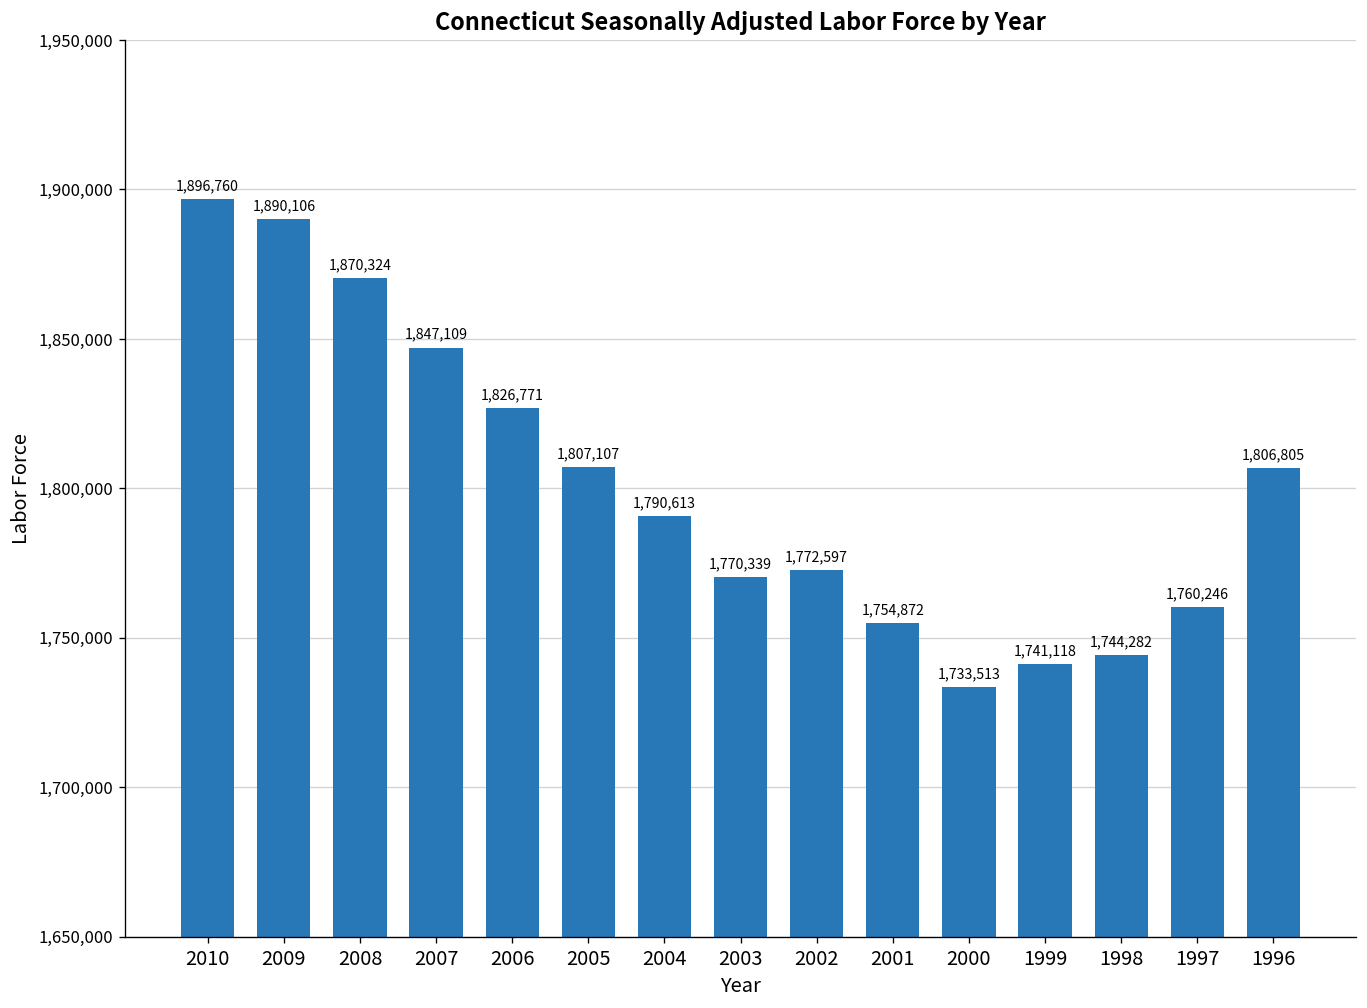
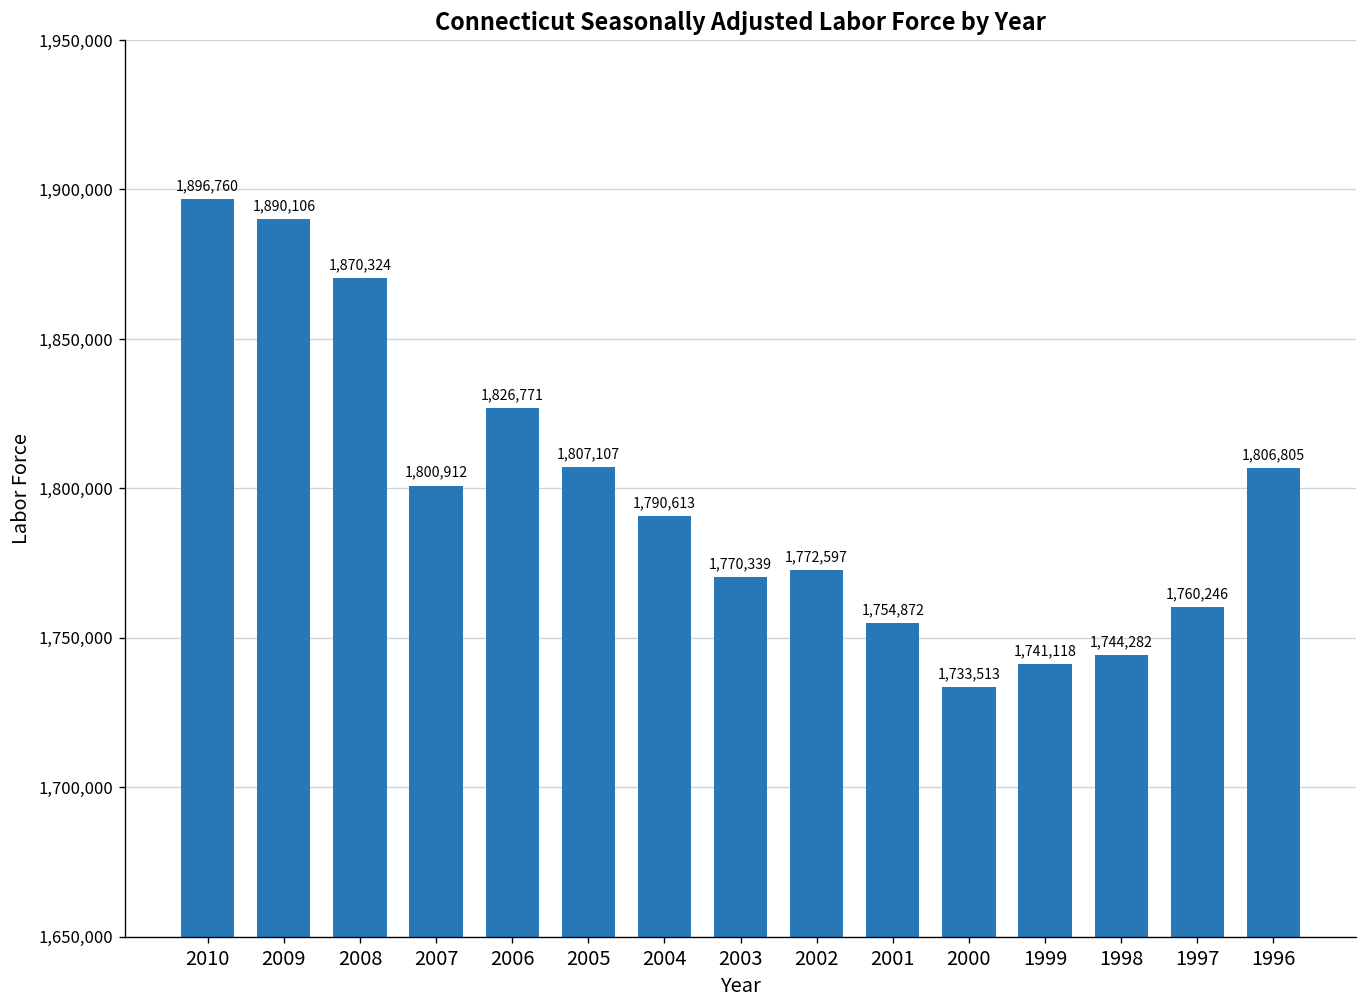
  {
    "2010": "1,896,760",
    "2009": "1,890,106",
    "2008": "1,870,324",
-   "2007": "1,847,109",
+   "2007": "1,800,912",
    "2006": "1,826,771",
    "2005": "1,807,107",
    "2004": "1,790,613",
    "2003": "1,770,339",
    "2002": "1,772,597",
    "2001": "1,754,872",
    "2000": "1,733,513",
    "1999": "1,741,118",
    "1998": "1,744,282",
    "1997": "1,760,246",
    "1996": "1,806,805"
  }
